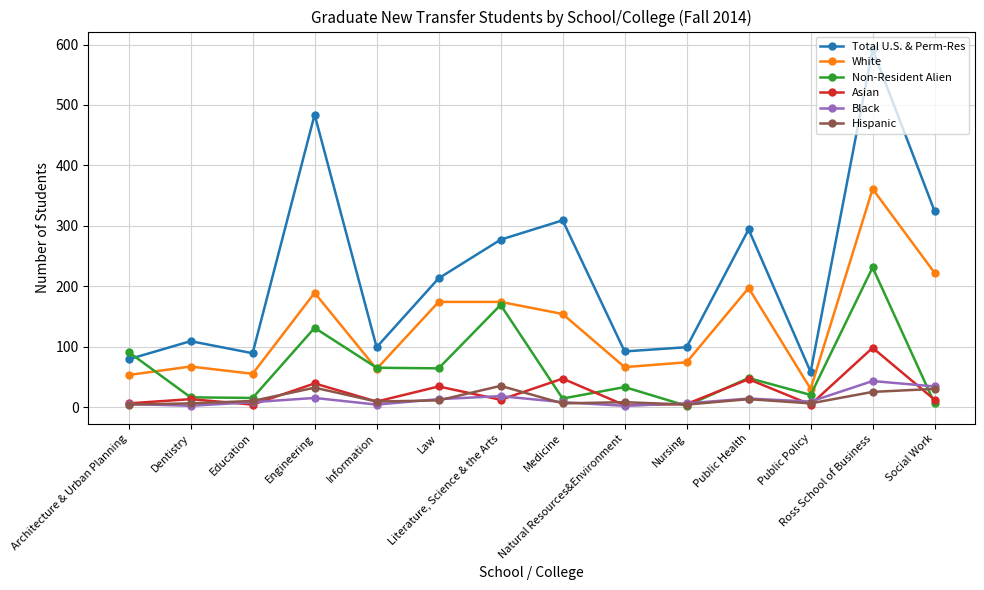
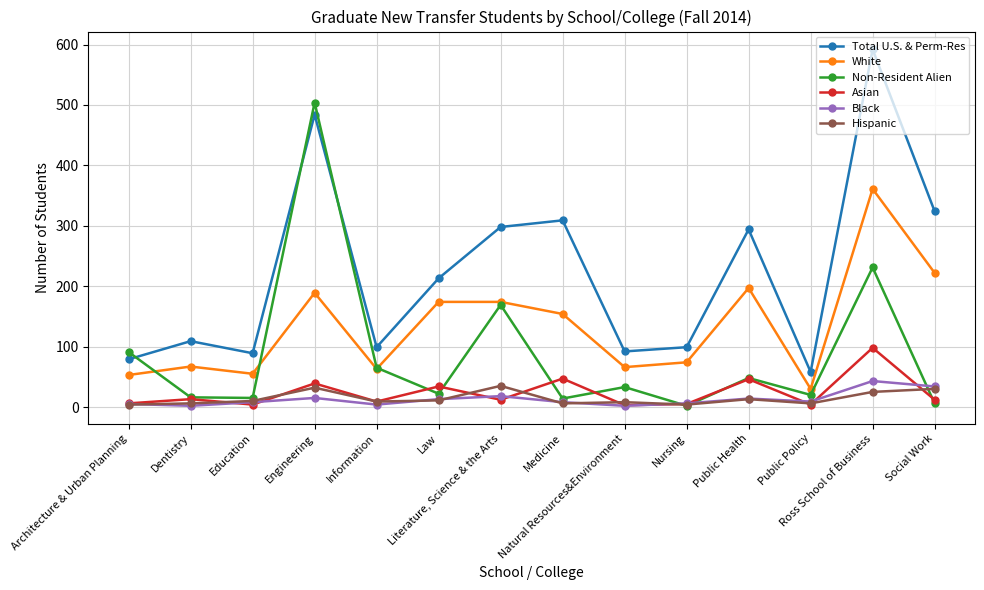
  {
    "Total U.S. & Perm-Res": {
      "Architecture & Urban Planning": 80,
      "Dentistry": 110,
      "Education": 90,
      "Engineering": 480,
      "Information": 100,
      "Law": 210,
-     "Literature, Science & the Arts": 280,
+     "Literature, Science & the Arts": 300,
      "Medicine": 310,
      "Natural Resources&Environment": 90,
      "Nursing": 100,
      "Public Health": 290,
      "Public Policy": 60,
      "Social Work": 320
    },
    "White": {
      "Architecture & Urban Planning": 50,
      "Dentistry": 70,
      "Education": 60,
      "Engineering": 190,
      "Law": 170,
      "Literature, Science & the Arts": 170,
      "Medicine": 150,
      "Natural Resources&Environment": 70,
      "Nursing": 70,
      "Public Health": 200,
      "Public Policy": 30,
      "Ross School of Business": 360,
      "Social Work": 220
    },
    "Non-Resident Alien": {
      "Architecture & Urban Planning": 90,
      "Education": 20,
-     "Engineering": 130,
-     "Law": 60,
+     "Engineering": 500,
+     "Law": 20,
      "Literature, Science & the Arts": 170,
      "Medicine": 10,
      "Natural Resources&Environment": 30,
      "Public Policy": 20,
      "Ross School of Business": 230,
      "Social Work": 10
    },
    "Asian": {
      "Engineering": 40,
      "Law": 30,
      "Literature, Science & the Arts": 10,
      "Medicine": 50,
      "Ross School of Business": 100,
      "Social Work": 10
    },
    "Black": {
      "Engineering": 20,
      "Information": 0,
      "Literature, Science & the Arts": 20,
      "Ross School of Business": 40
    },
    "Hispanic": {
      "Engineering": 30,
      "Literature, Science & the Arts": 40,
      "Natural Resources&Environment": 10,
      "Ross School of Business": 30
    }
  }
